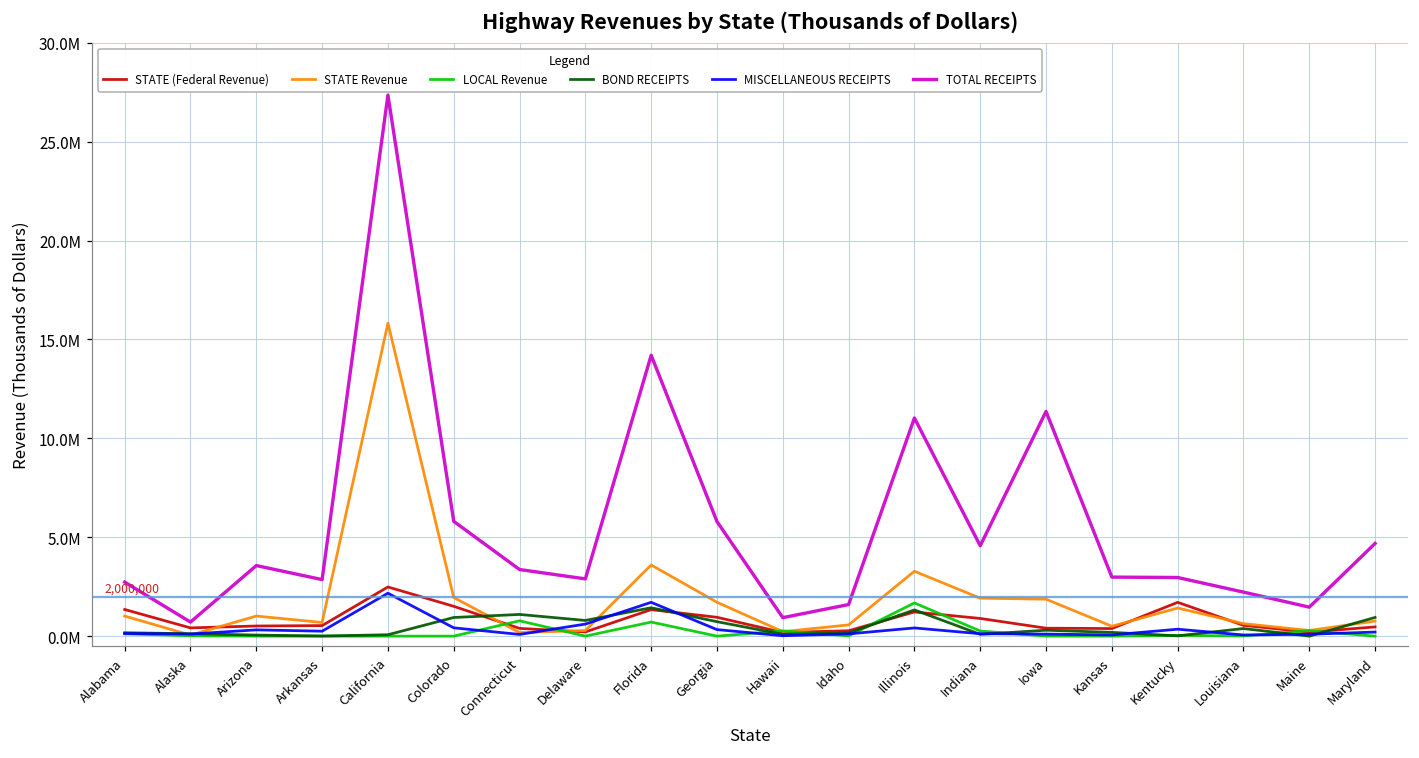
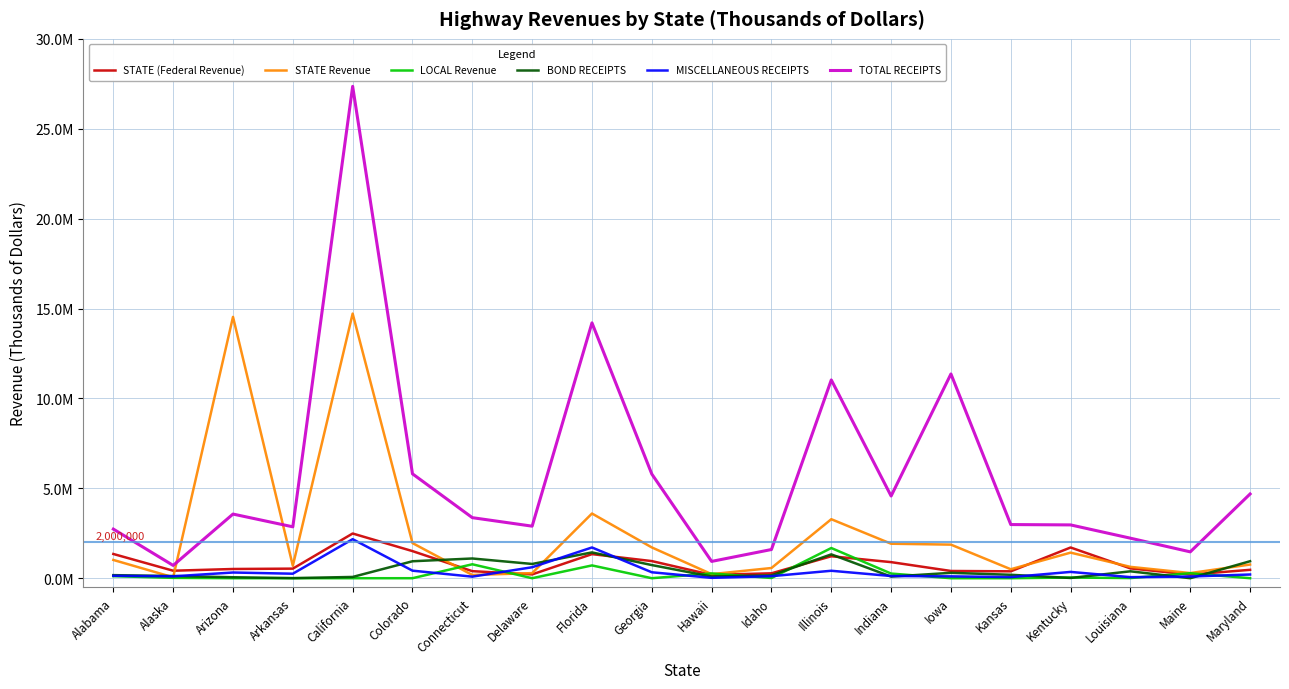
  {
    "STATE (Federal Revenue)": {
      "Alabama": 1300000,
      "Alaska": 400000,
      "Arizona": 500000,
      "Arkansas": 500000,
      "California": 2500000,
      "Colorado": 1500000,
      "Connecticut": 400000,
      "Georgia": 1000000,
      "Indiana": 900000,
      "Kentucky": 1700000,
      "Maryland": 500000
    },
    "STATE Revenue": {
      "Alabama": 1000000,
-     "Arizona": 1000000,
+     "Arizona": 14500000,
      "Arkansas": 700000,
-     "California": 15800000,
+     "California": 14700000,
      "Colorado": 2000000,
      "Florida": 3600000,
      "Georgia": 1700000,
      "Idaho": 600000,
      "Illinois": 3300000,
      "Indiana": 1900000,
      "Iowa": 1900000,
      "Kentucky": 1400000,
      "Maryland": 800000
    },
    "LOCAL Revenue": {
      "Colorado": 0,
      "Connecticut": 800000,
      "Delaware": 0,
      "Florida": 700000,
      "Georgia": 0,
      "Illinois": 1700000,
      "Maryland": 0
    },
    "BOND RECEIPTS": {
      "Colorado": 900000,
      "Connecticut": 1100000,
      "Delaware": 800000,
      "Georgia": 700000,
      "Louisiana": 400000,
      "Maryland": 900000
    },
    "MISCELLANEOUS RECEIPTS": {
      "Arizona": 300000,
      "Arkansas": 300000,
      "California": 2200000,
      "Colorado": 400000,
      "Delaware": 600000,
      "Florida": 1700000,
      "Georgia": 300000,
      "Illinois": 400000,
      "Kentucky": 400000,
      "Maryland": 200000
    },
    "TOTAL RECEIPTS": {
      "Alaska": 700000,
      "Arizona": 3600000,
      "Arkansas": 2900000,
      "California": 27400000,
      "Colorado": 5800000,
      "Connecticut": 3400000,
      "Delaware": 2900000,
      "Florida": 14200000,
      "Georgia": 5800000,
      "Hawaii": 900000,
      "Idaho": 1600000,
      "Illinois": 11000000,
      "Indiana": 4600000,
      "Iowa": 11400000,
      "Kansas": 3000000,
      "Kentucky": 3000000,
      "Louisiana": 2200000,
      "Maine": 1500000,
      "Maryland": 4700000
    }
  }
